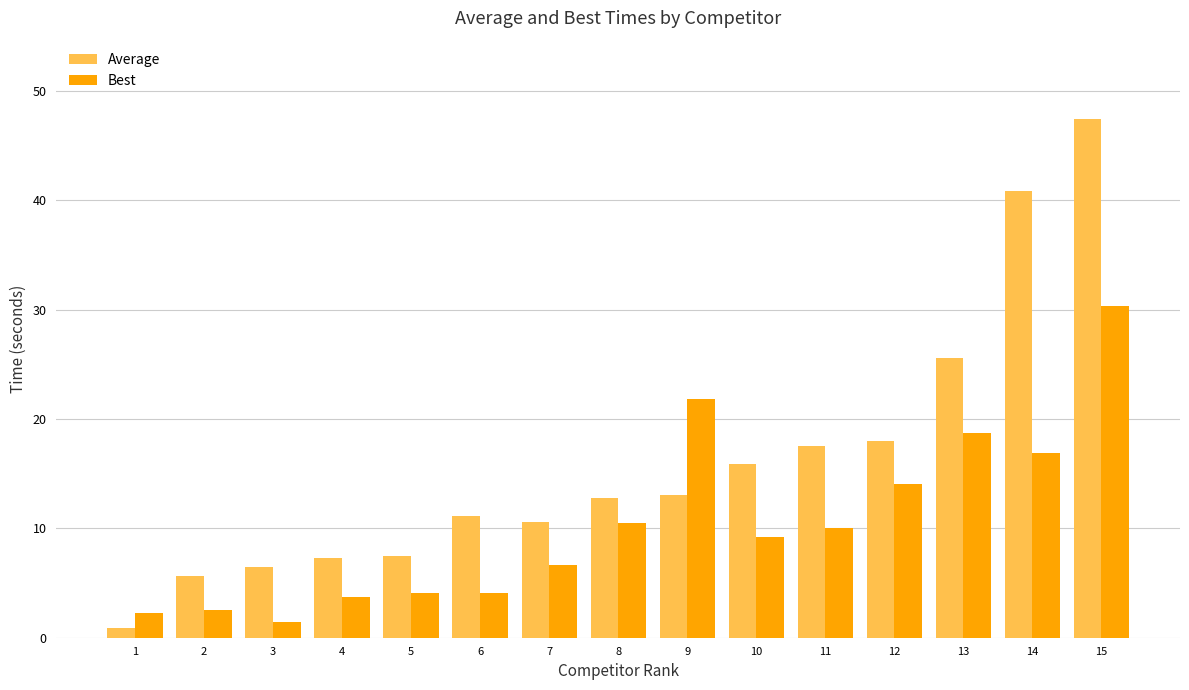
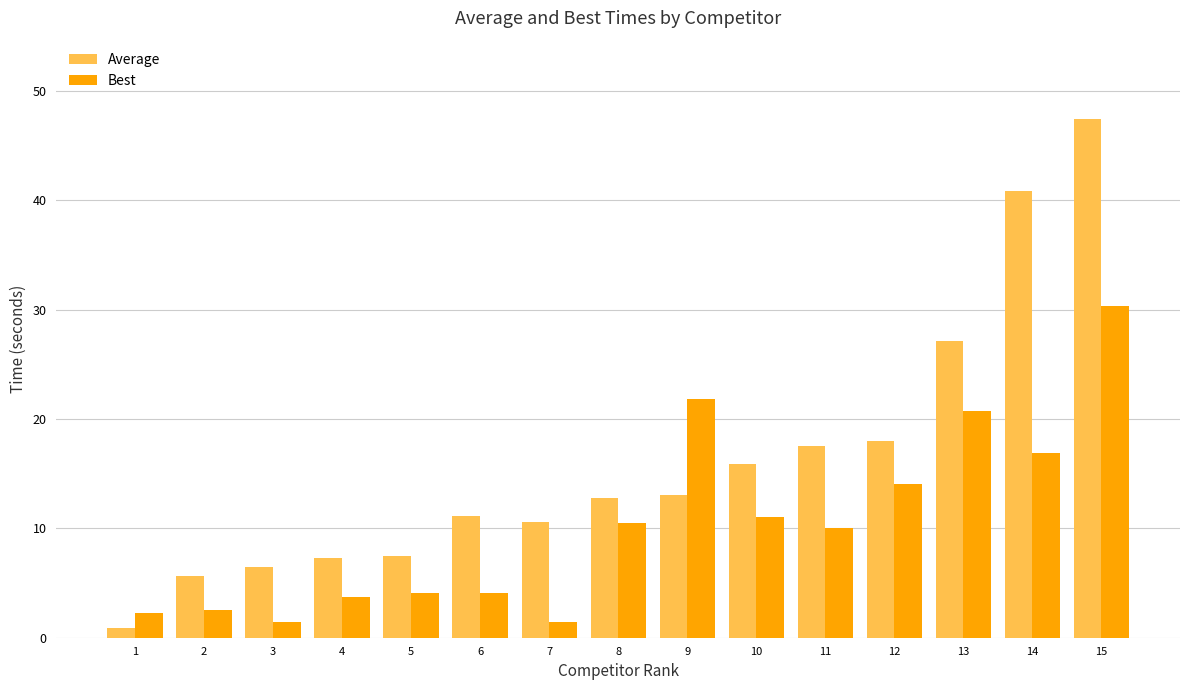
  {
    "Average": {
      "1": 0.9,
      "2": 5.6,
      "3": 6.5,
      "4": 7.3,
      "5": 7.5,
      "6": 11.2,
      "7": 10.6,
      "8": 12.8,
      "9": 13.1,
      "10": 15.9,
      "11": 17.6,
      "12": 18.0,
-     "13": 25.6,
+     "13": 27.2,
      "14": 40.8,
      "15": 47.5
    },
    "Best": {
      "1": 2.2,
      "2": 2.5,
      "3": 1.4,
      "4": 3.7,
      "5": 4.1,
      "6": 4.1,
-     "7": 6.7,
+     "7": 1.5,
      "8": 10.5,
      "9": 21.8,
-     "10": 9.2,
+     "10": 11.1,
      "11": 10.0,
      "12": 14.0,
-     "13": 18.8,
+     "13": 20.7,
      "14": 16.9,
      "15": 30.3
    }
  }
